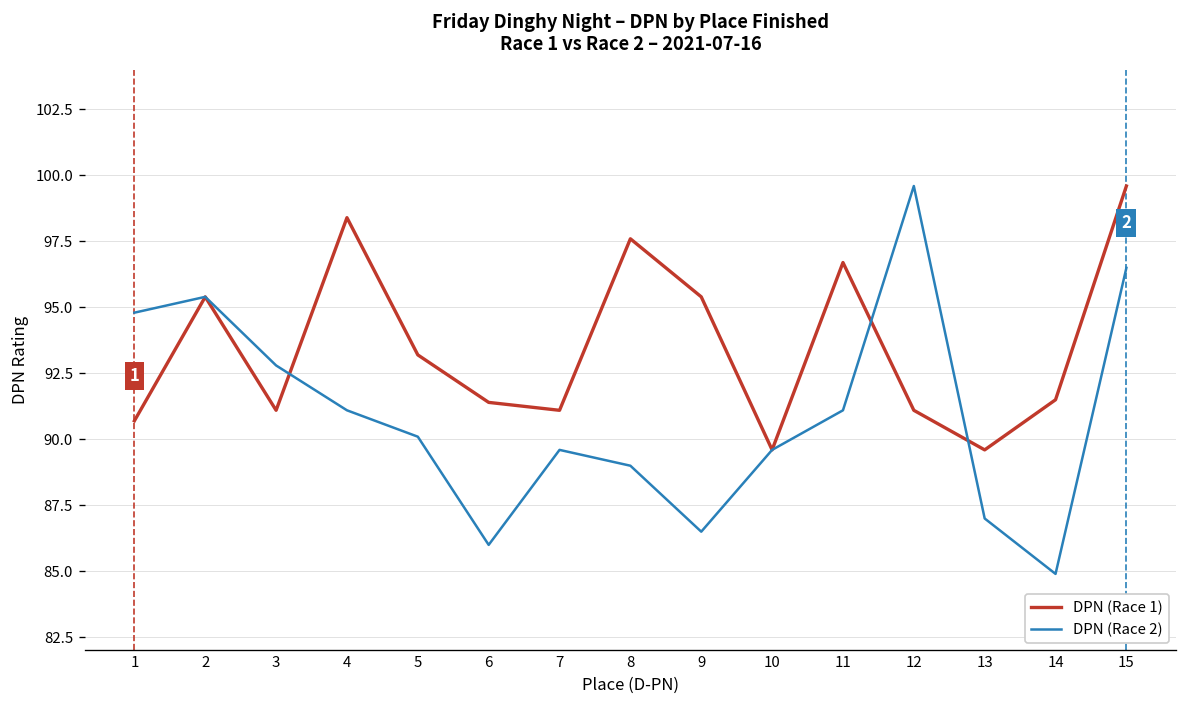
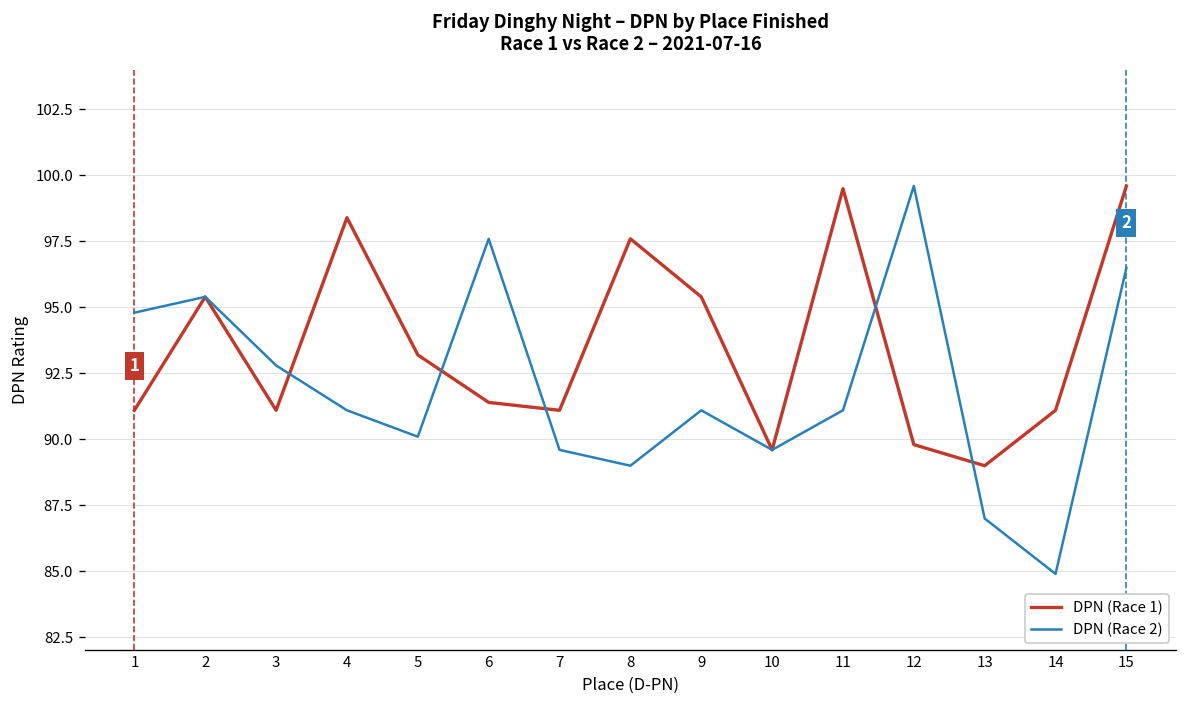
  {
    "DPN (Race 1)": {
-     "1": 90.7,
+     "1": 91.1,
      "3": 91.1,
      "4": 98.4,
      "5": 93.2,
      "6": 91.4,
      "7": 91.1,
      "8": 97.6,
      "9": 95.4,
-     "11": 96.7,
-     "12": 91.1,
-     "13": 89.6,
-     "14": 91.5
+     "11": 99.5,
+     "12": 89.8,
+     "13": 89.0,
+     "14": 91.1
    },
    "DPN (Race 2)": {
      "1": 94.8,
      "3": 92.8,
      "4": 91.1,
      "5": 90.1,
-     "6": 86.0,
+     "6": 97.6,
      "7": 89.6,
      "8": 89.0,
-     "9": 86.5,
+     "9": 91.1,
      "11": 91.1,
      "12": 99.6,
      "13": 87.0,
      "14": 84.9,
      "15": 96.5
    }
  }
